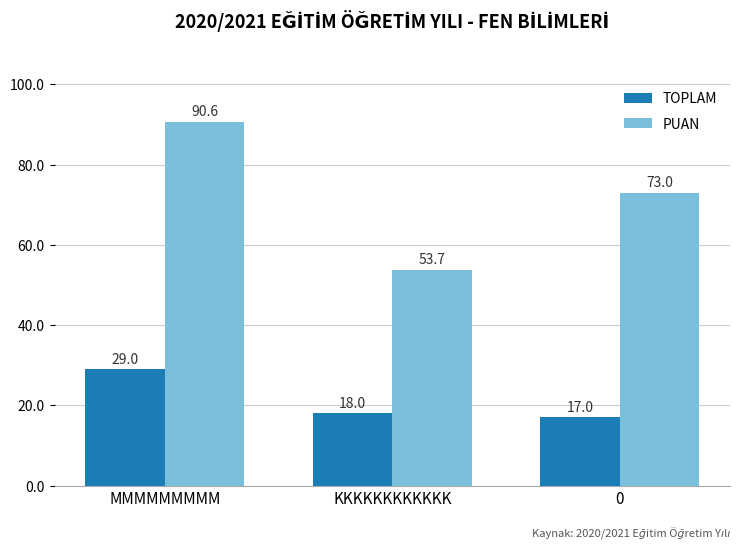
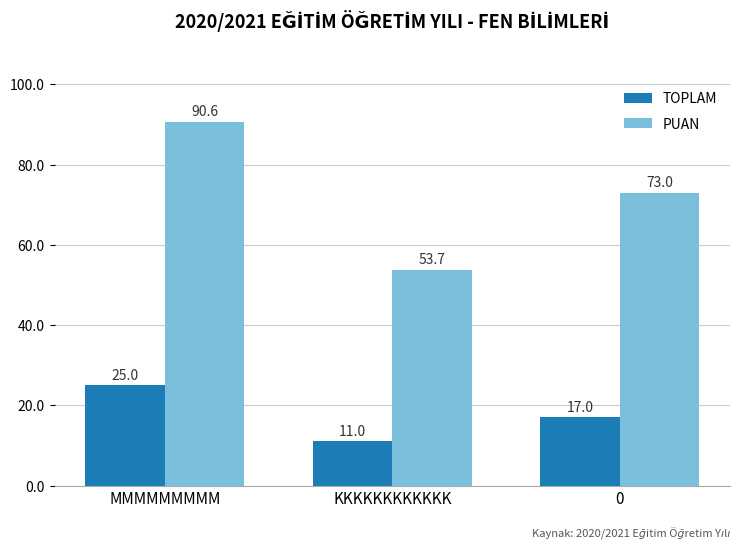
  {
    "TOPLAM": {
-     "MMMMMMMMM": 29.0,
-     "KKKKKKKKKKKK": 18.0,
+     "MMMMMMMMM": 25.0,
+     "KKKKKKKKKKKK": 11.0,
      "0": 17.0
    },
    "PUAN": {
      "MMMMMMMMM": 90.6,
      "KKKKKKKKKKKK": 53.7,
      "0": 73.0
    }
  }
